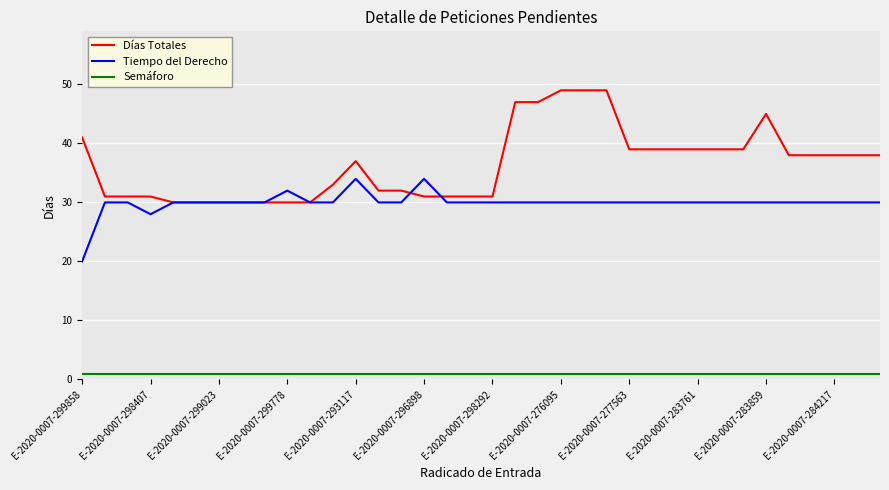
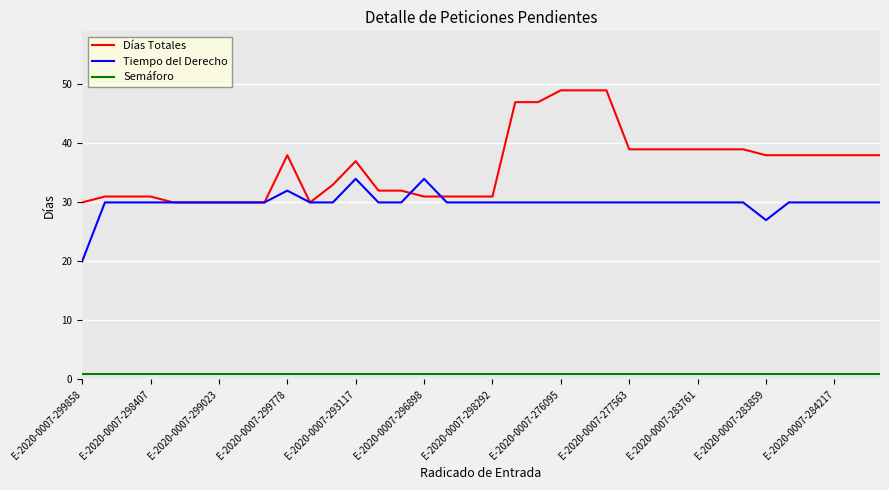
  {
    "Días Totales": {
-     "E-2020-0007-299858": 41,
+     "E-2020-0007-299858": 30,
      "E-2020-0007-298407": 31,
-     "E-2020-0007-299778": 30,
+     "E-2020-0007-299778": 38,
      "E-2020-0007-293117": 37,
      "E-2020-0007-296898": 31,
      "E-2020-0007-298292": 31,
      "E-2020-0007-276095": 49,
      "E-2020-0007-277563": 39,
      "E-2020-0007-283761": 39,
-     "E-2020-0007-283859": 45,
+     "E-2020-0007-283859": 38,
      "E-2020-0007-284217": 38
    },
    "Tiempo del Derecho": {
      "E-2020-0007-299858": 20,
-     "E-2020-0007-298407": 28,
+     "E-2020-0007-298407": 30,
      "E-2020-0007-299778": 32,
      "E-2020-0007-293117": 34,
      "E-2020-0007-296898": 34,
      "E-2020-0007-298292": 30,
      "E-2020-0007-276095": 30,
      "E-2020-0007-277563": 30,
      "E-2020-0007-283761": 30,
-     "E-2020-0007-283859": 30,
+     "E-2020-0007-283859": 27,
      "E-2020-0007-284217": 30
    },
    "Semáforo": {
      "E-2020-0007-299858": 1,
      "E-2020-0007-298407": 1,
      "E-2020-0007-299023": 1,
      "E-2020-0007-299778": 1,
      "E-2020-0007-293117": 1,
      "E-2020-0007-296898": 1,
      "E-2020-0007-298292": 1,
      "E-2020-0007-276095": 1,
      "E-2020-0007-277563": 1,
      "E-2020-0007-283761": 1,
      "E-2020-0007-283859": 1,
      "E-2020-0007-284217": 1
    }
  }
